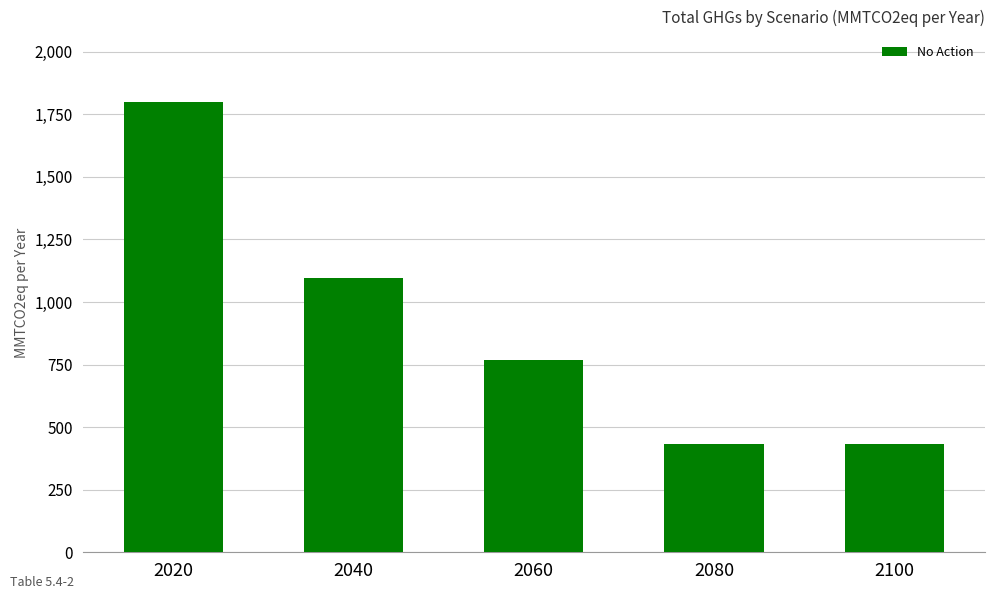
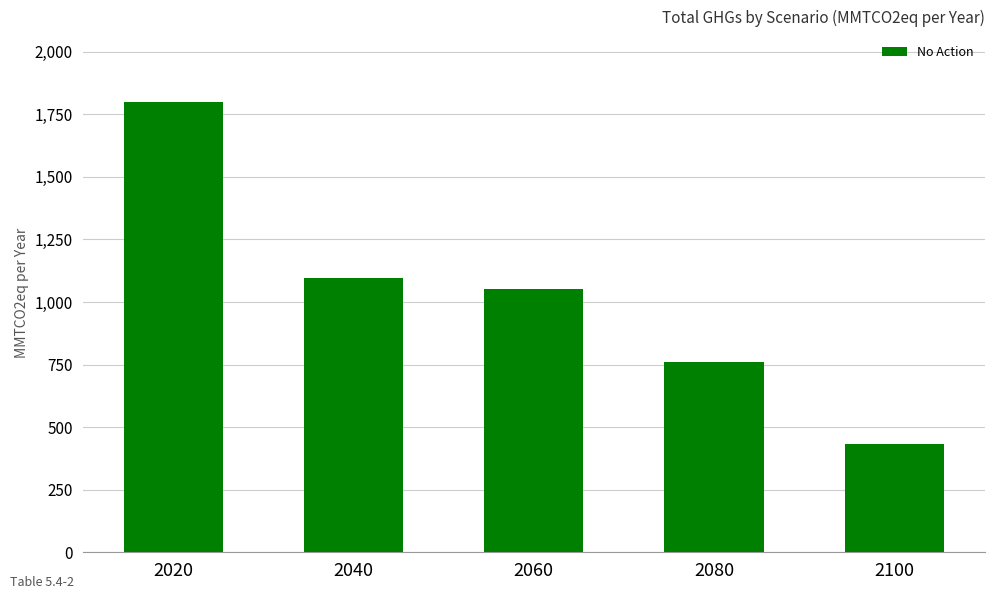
  {
    "2020": "1,800",
    "2040": "1,100",
-   "2060": "770",
-   "2080": "430",
+   "2060": "1,050",
+   "2080": "760",
    "2100": "430"
  }
